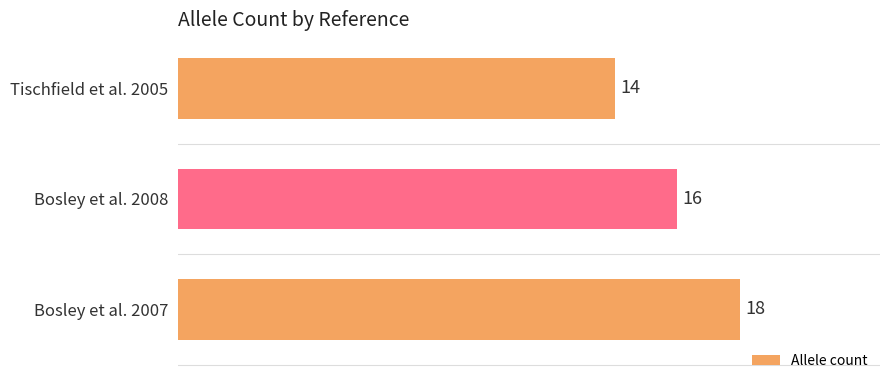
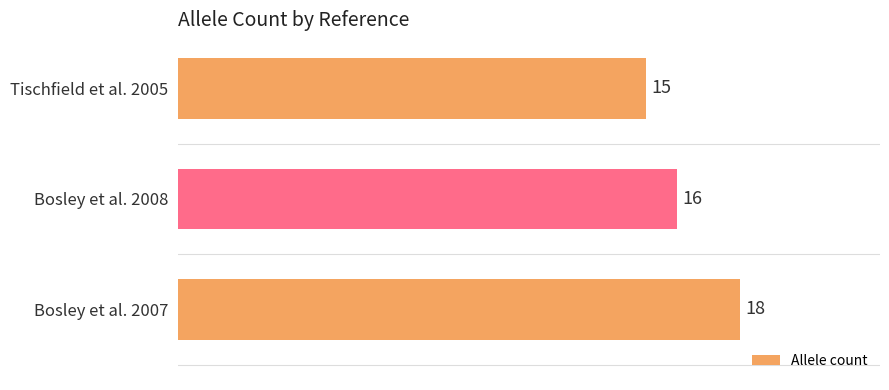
  {
-   "Tischfield et al. 2005": 14,
+   "Tischfield et al. 2005": 15,
    "Bosley et al. 2008": 16,
    "Bosley et al. 2007": 18
  }
